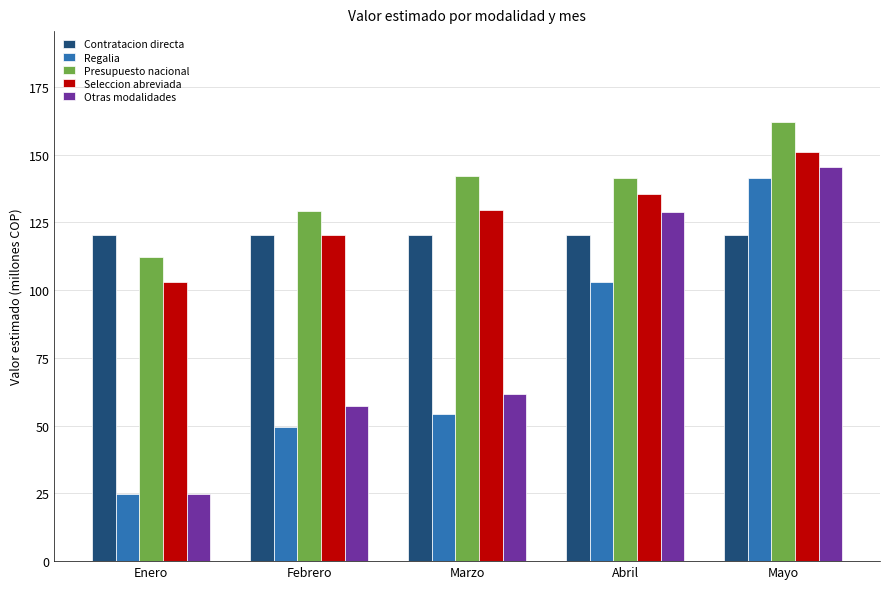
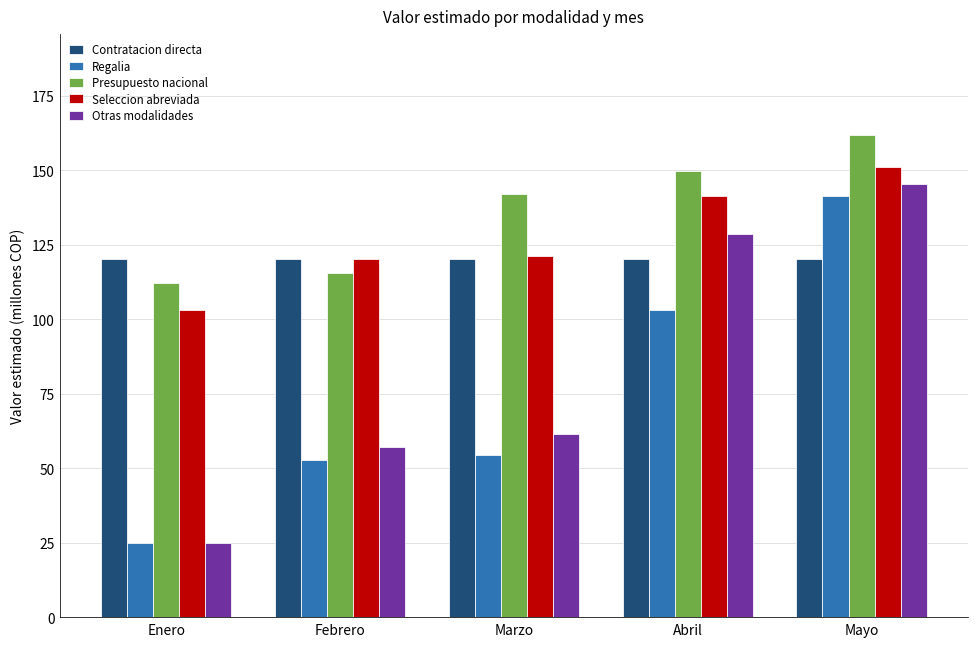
  {
    "Contratacion directa": {
      "Enero": 120,
      "Febrero": 120,
      "Marzo": 120,
      "Abril": 120,
      "Mayo": 120
    },
    "Regalia": {
      "Enero": 25,
-     "Febrero": 50,
+     "Febrero": 53,
      "Marzo": 54,
      "Abril": 103,
      "Mayo": 141
    },
    "Presupuesto nacional": {
      "Enero": 112,
-     "Febrero": 129,
+     "Febrero": 115,
      "Marzo": 142,
-     "Abril": 141,
+     "Abril": 150,
      "Mayo": 162
    },
    "Seleccion abreviada": {
      "Enero": 103,
      "Febrero": 120,
-     "Marzo": 130,
-     "Abril": 135,
+     "Marzo": 121,
+     "Abril": 141,
      "Mayo": 151
    },
    "Otras modalidades": {
      "Enero": 25,
      "Febrero": 57,
      "Marzo": 62,
      "Abril": 129,
      "Mayo": 145
    }
  }
